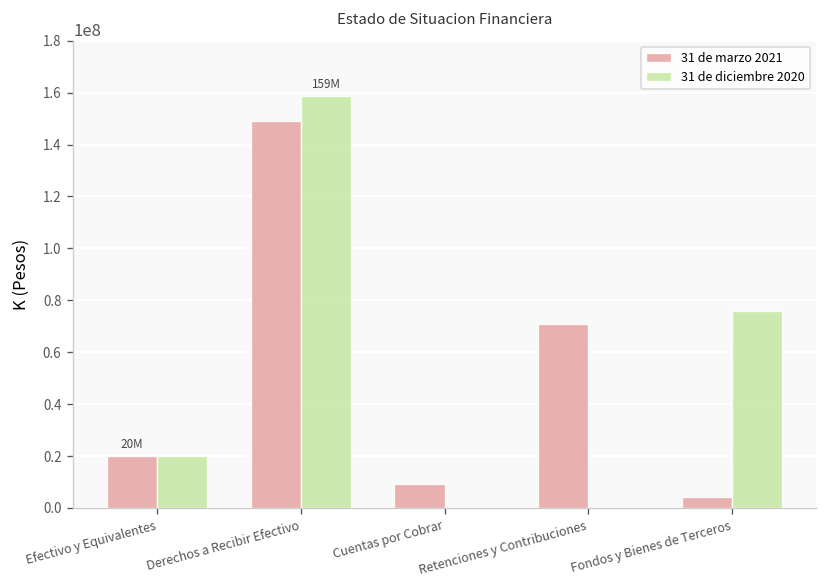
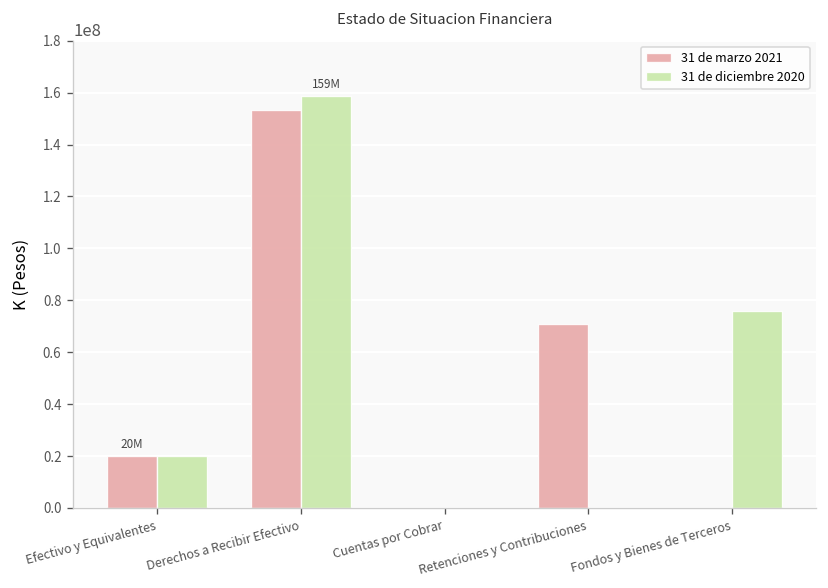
  {
    "31 de marzo 2021": {
-     "Derechos a Recibir Efectivo": "149000000",
-     "Cuentas por Cobrar": "9000000",
+     "Derechos a Recibir Efectivo": "153000000",
+     "Cuentas por Cobrar": "0",
      "Retenciones y Contribuciones": "71000000",
-     "Fondos y Bienes de Terceros": "4000000"
+     "Fondos y Bienes de Terceros": "0"
    },
    "31 de diciembre 2020": {
      "Derechos a Recibir Efectivo": "159M"
    }
  }
